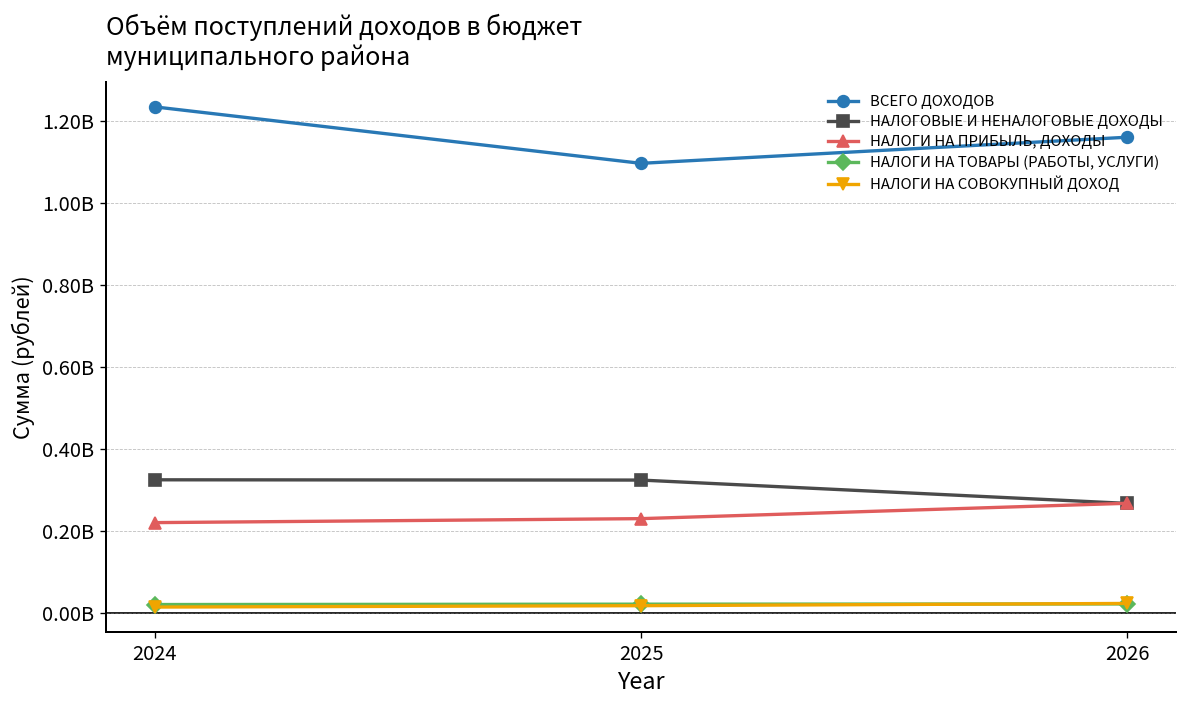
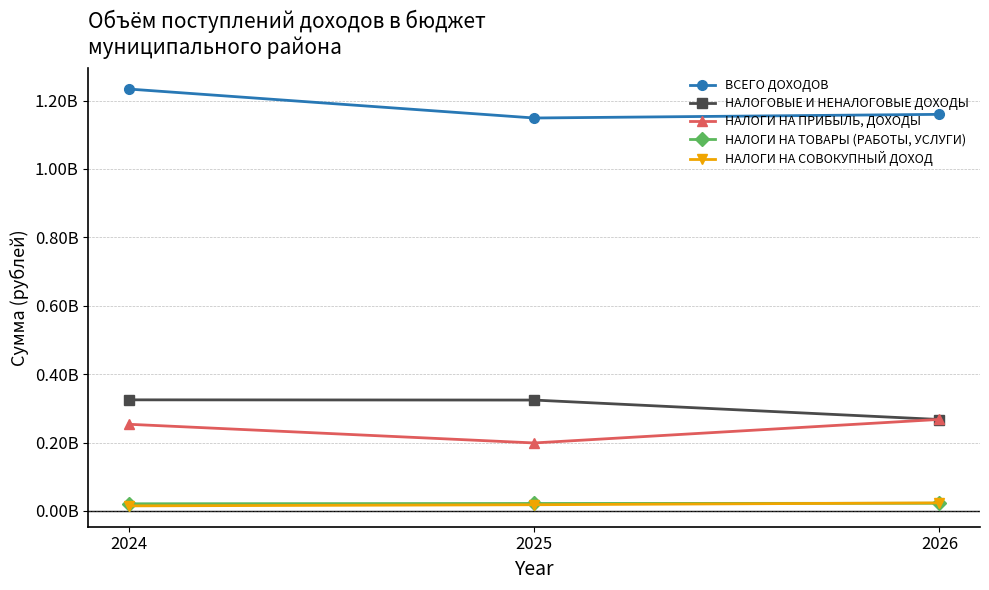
  {
    "ВСЕГО ДОХОДОВ": {
      "2024": 1230000000,
-     "2025": 1100000000,
+     "2025": 1150000000,
      "2026": 1160000000
    },
    "НАЛОГОВЫЕ И НЕНАЛОГОВЫЕ ДОХОДЫ": {
      "2024": 320000000,
      "2025": 320000000
    },
    "НАЛОГИ НА ПРИБЫЛЬ, ДОХОДЫ": {
-     "2024": 220000000,
-     "2025": 230000000
+     "2024": 250000000,
+     "2025": 200000000
    }
  }
